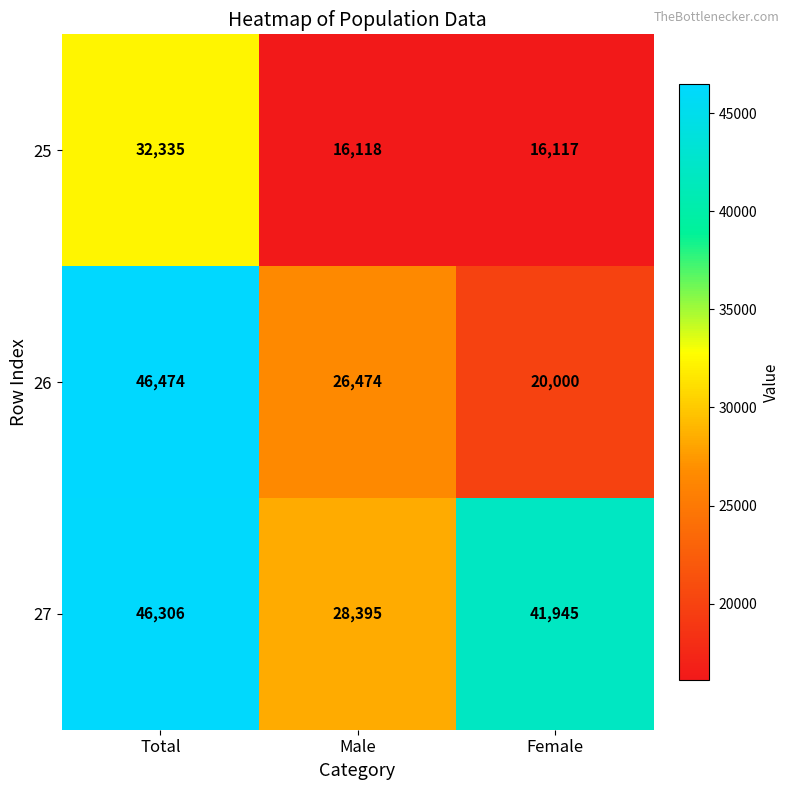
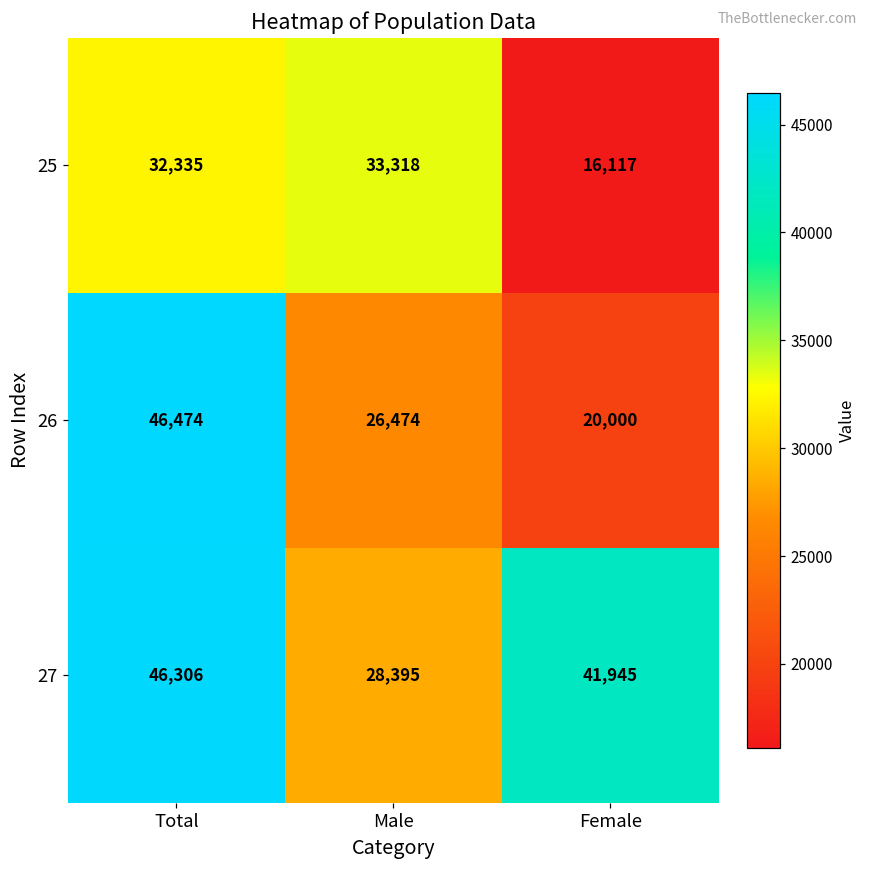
  {
    "25": {
      "Total": "32,335",
-     "Male": "16,118",
+     "Male": "33,318",
      "Female": "16,117"
    },
    "26": {
      "Total": "46,474",
      "Male": "26,474",
      "Female": "20,000"
    },
    "27": {
      "Total": "46,306",
      "Male": "28,395",
      "Female": "41,945"
    }
  }
